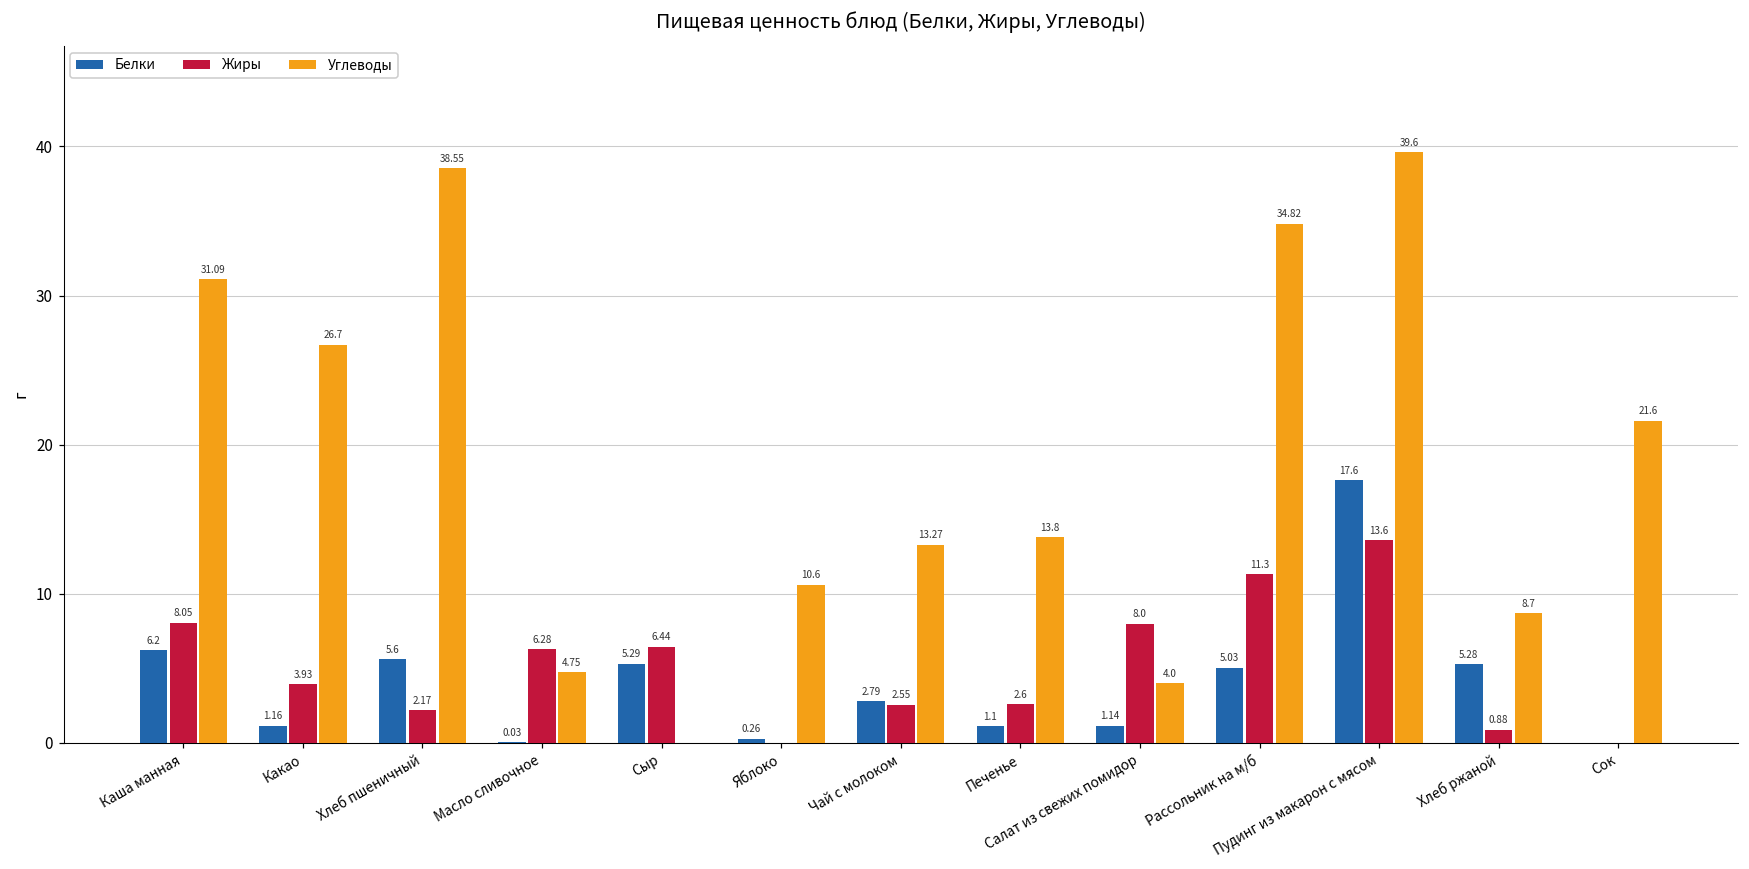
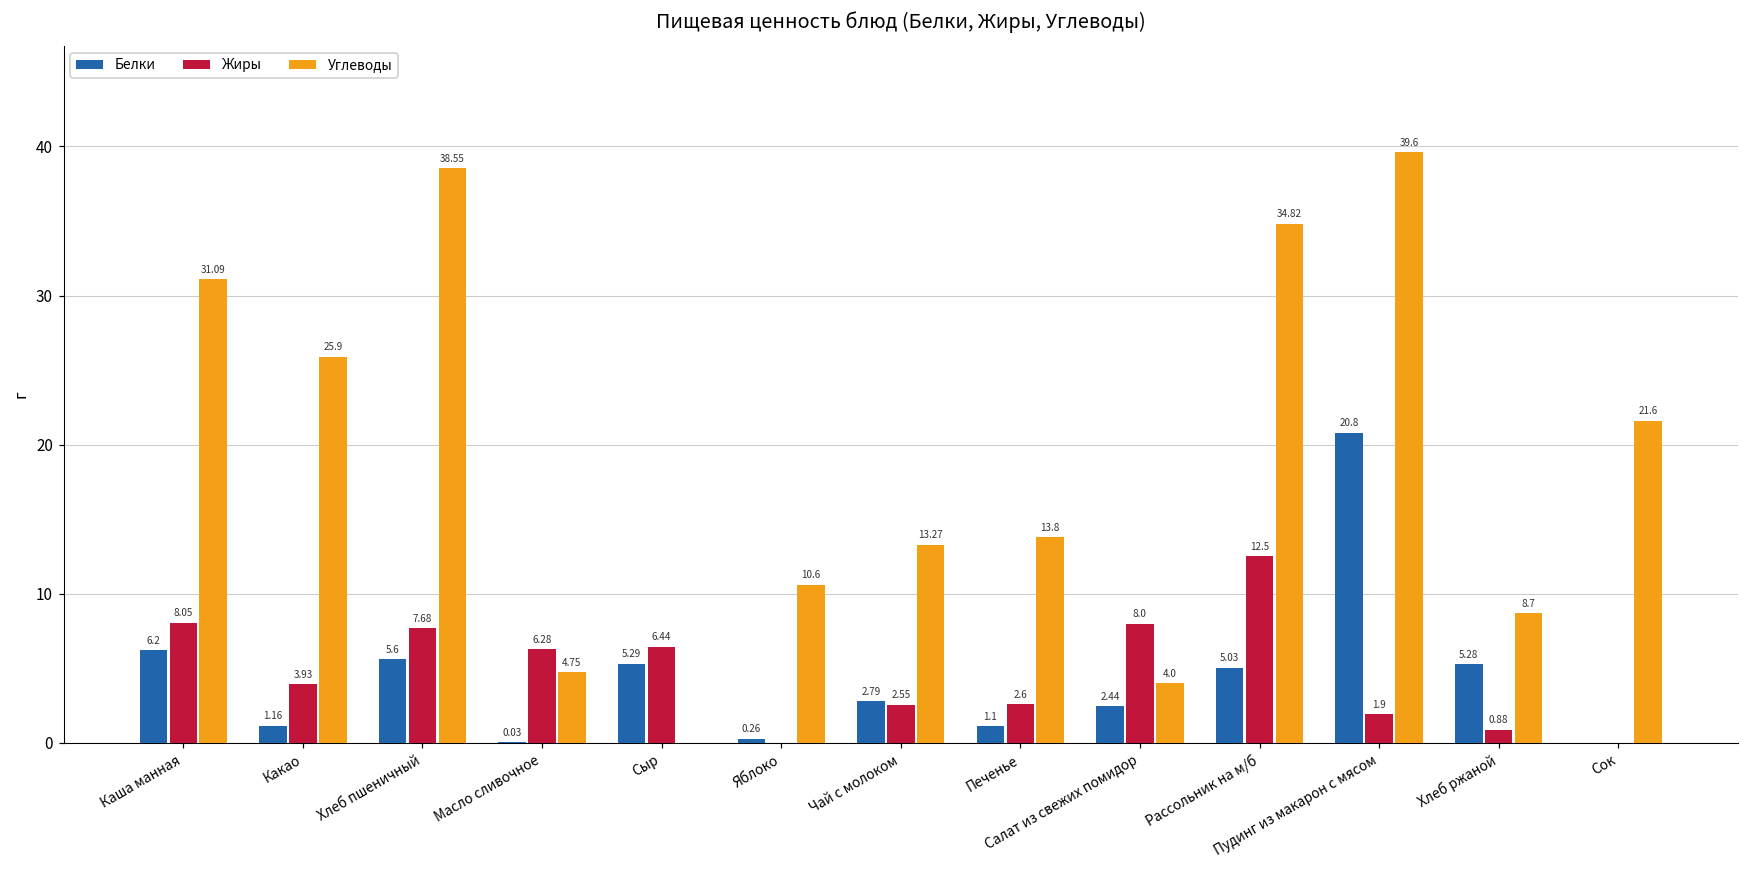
  {
    "Белки": {
      "Каша манная": 6.2,
      "Какао": 1.16,
      "Хлеб пшеничный": 5.6,
      "Масло сливочное": 0.03,
      "Сыр": 5.29,
      "Яблоко": 0.26,
      "Чай с молоком": 2.79,
      "Печенье": 1.1,
-     "Салат из свежих помидор": 1.14,
+     "Салат из свежих помидор": 2.44,
      "Рассольник на м/б": 5.03,
-     "Пудинг из макарон с мясом": 17.6,
+     "Пудинг из макарон с мясом": 20.8,
      "Хлеб ржаной": 5.28
    },
    "Жиры": {
      "Каша манная": 8.05,
      "Какао": 3.93,
-     "Хлеб пшеничный": 2.17,
+     "Хлеб пшеничный": 7.68,
      "Масло сливочное": 6.28,
      "Сыр": 6.44,
      "Чай с молоком": 2.55,
      "Печенье": 2.6,
      "Салат из свежих помидор": 8.0,
-     "Рассольник на м/б": 11.3,
-     "Пудинг из макарон с мясом": 13.6,
+     "Рассольник на м/б": 12.5,
+     "Пудинг из макарон с мясом": 1.9,
      "Хлеб ржаной": 0.88
    },
    "Углеводы": {
      "Каша манная": 31.09,
-     "Какао": 26.7,
+     "Какао": 25.9,
      "Хлеб пшеничный": 38.55,
      "Масло сливочное": 4.75,
      "Яблоко": 10.6,
      "Чай с молоком": 13.27,
      "Печенье": 13.8,
      "Салат из свежих помидор": 4.0,
      "Рассольник на м/б": 34.82,
      "Пудинг из макарон с мясом": 39.6,
      "Хлеб ржаной": 8.7,
      "Сок": 21.6
    }
  }
